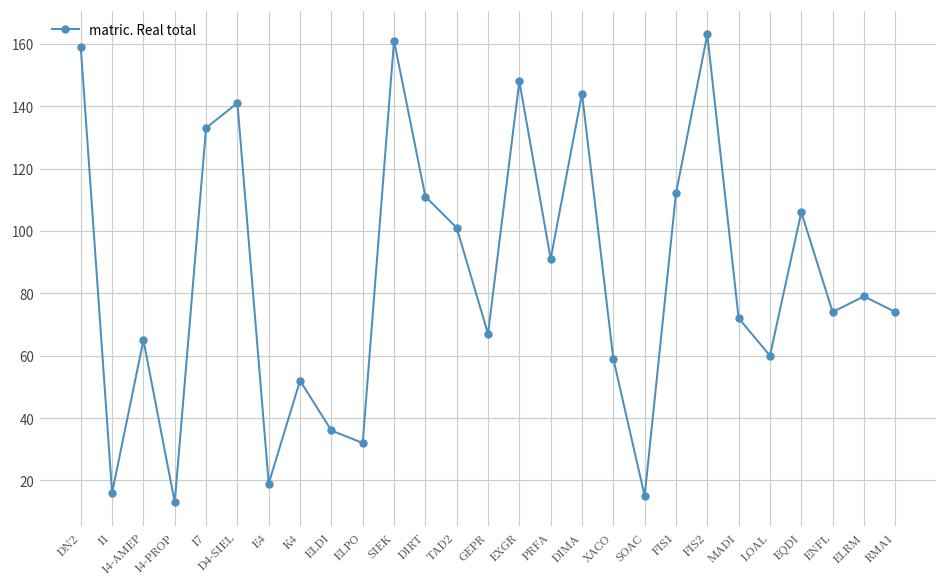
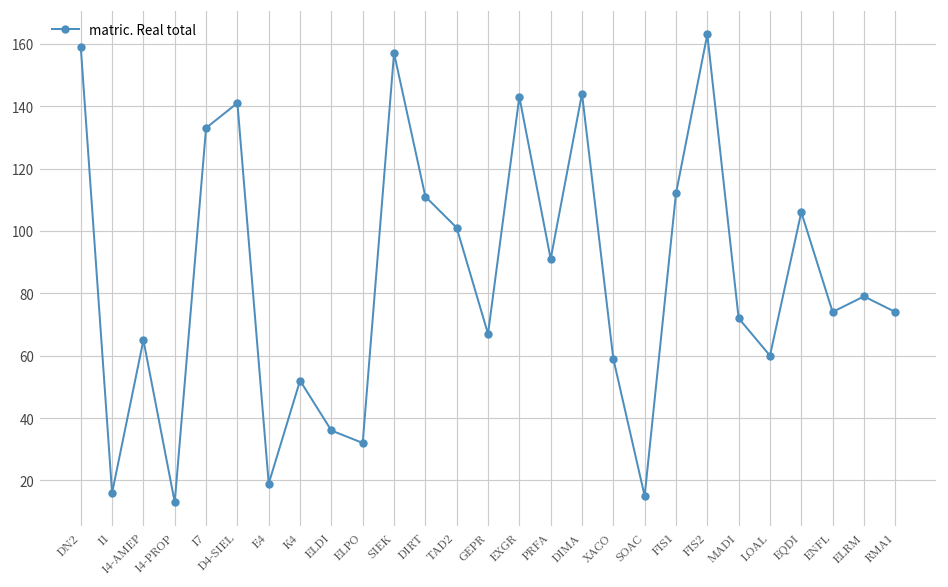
  {
    "DN2": 159,
    "I1": 16,
    "I4-AMEP": 65,
    "I4-PROP": 13,
    "I7": 133,
    "D4-SIEL": 141,
    "E4": 19,
    "K4": 52,
    "ELDI": 36,
    "ELPO": 32,
-   "SIEK": 161,
+   "SIEK": 157,
    "DIRT": 111,
    "TAD2": 101,
    "GEPR": 67,
-   "EXGR": 148,
+   "EXGR": 143,
    "PRFA": 91,
    "DIMA": 144,
    "XACO": 59,
    "SOAC": 15,
    "FIS1": 112,
    "FIS2": 163,
    "MADI": 72,
    "LOAL": 60,
    "EQDI": 106,
    "ENFL": 74,
    "ELRM": 79,
    "RMA1": 74
  }
